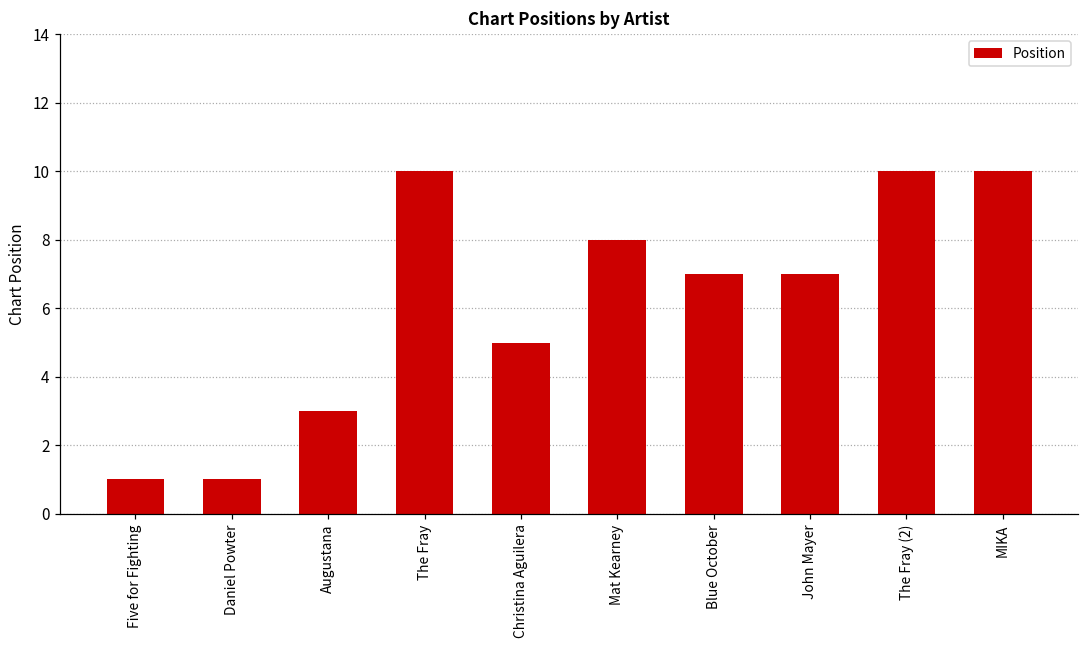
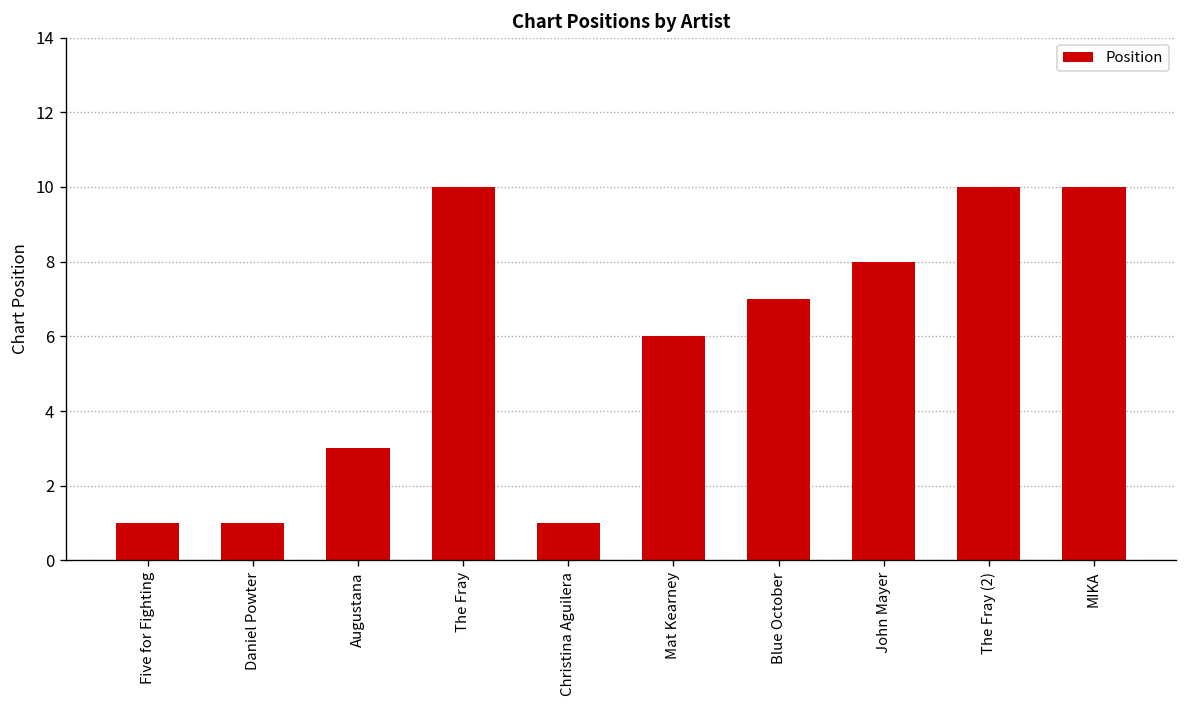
  {
    "Five for Fighting": 1,
    "Daniel Powter": 1,
    "Augustana": 3,
    "The Fray": 10,
-   "Christina Aguilera": 5,
-   "Mat Kearney": 8,
+   "Christina Aguilera": 1,
+   "Mat Kearney": 6,
    "Blue October": 7,
-   "John Mayer": 7,
+   "John Mayer": 8,
    "The Fray (2)": 10,
    "MIKA": 10
  }
